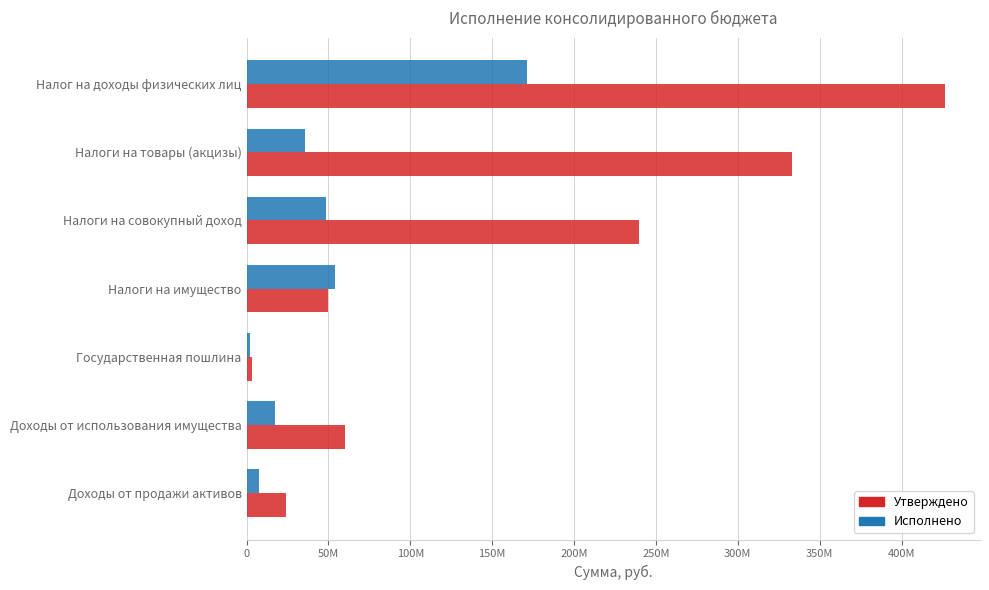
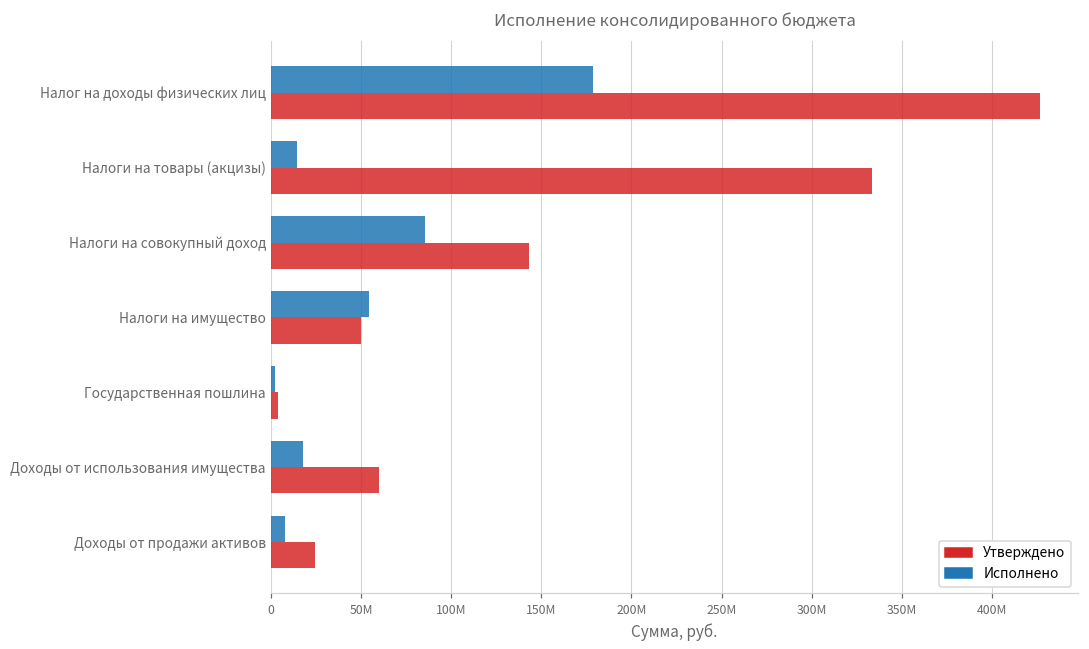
  {
    "Утверждено": {
      "Налог на доходы физических лиц": 427000000,
      "Налоги на товары (акцизы)": 333000000,
-     "Налоги на совокупный доход": 239000000,
+     "Налоги на совокупный доход": 143000000,
      "Налоги на имущество": 50000000,
      "Государственная пошлина": 4000000,
      "Доходы от использования имущества": 60000000,
      "Доходы от продажи активов": 24000000
    },
    "Исполнено": {
-     "Налог на доходы физических лиц": 171000000,
-     "Налоги на товары (акцизы)": 36000000,
-     "Налоги на совокупный доход": 48000000,
+     "Налог на доходы физических лиц": 179000000,
+     "Налоги на товары (акцизы)": 14000000,
+     "Налоги на совокупный доход": 85000000,
      "Налоги на имущество": 54000000,
      "Государственная пошлина": 2000000,
      "Доходы от использования имущества": 17000000,
      "Доходы от продажи активов": 8000000
    }
  }
